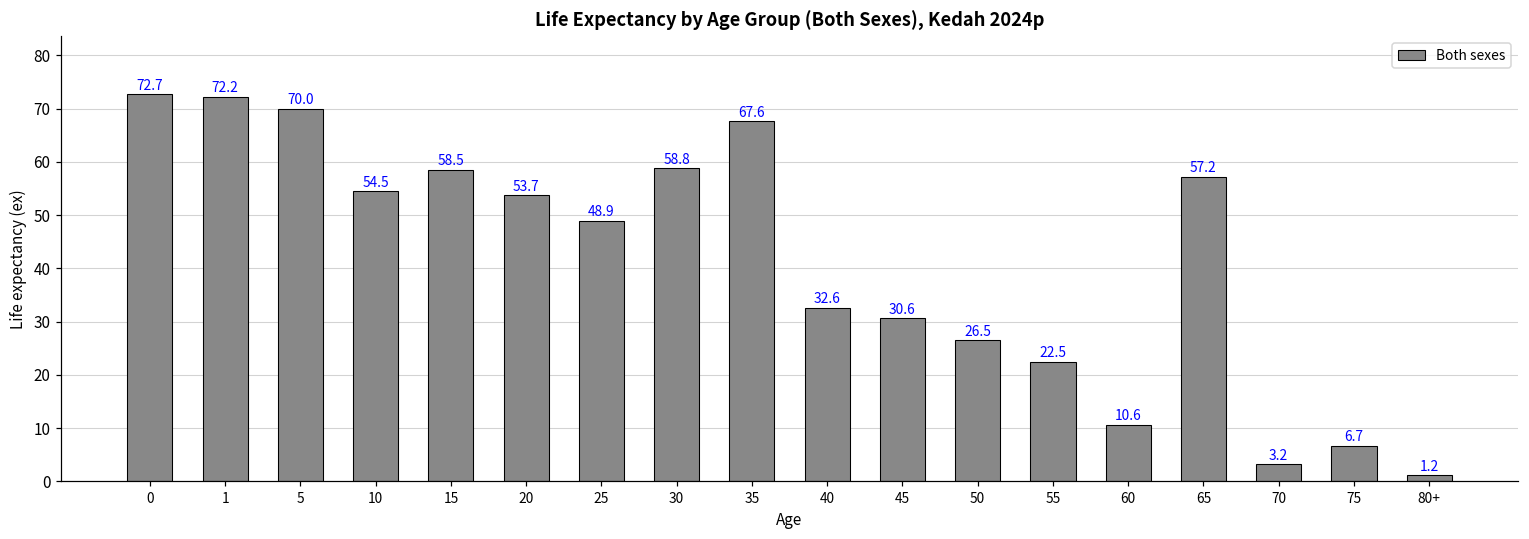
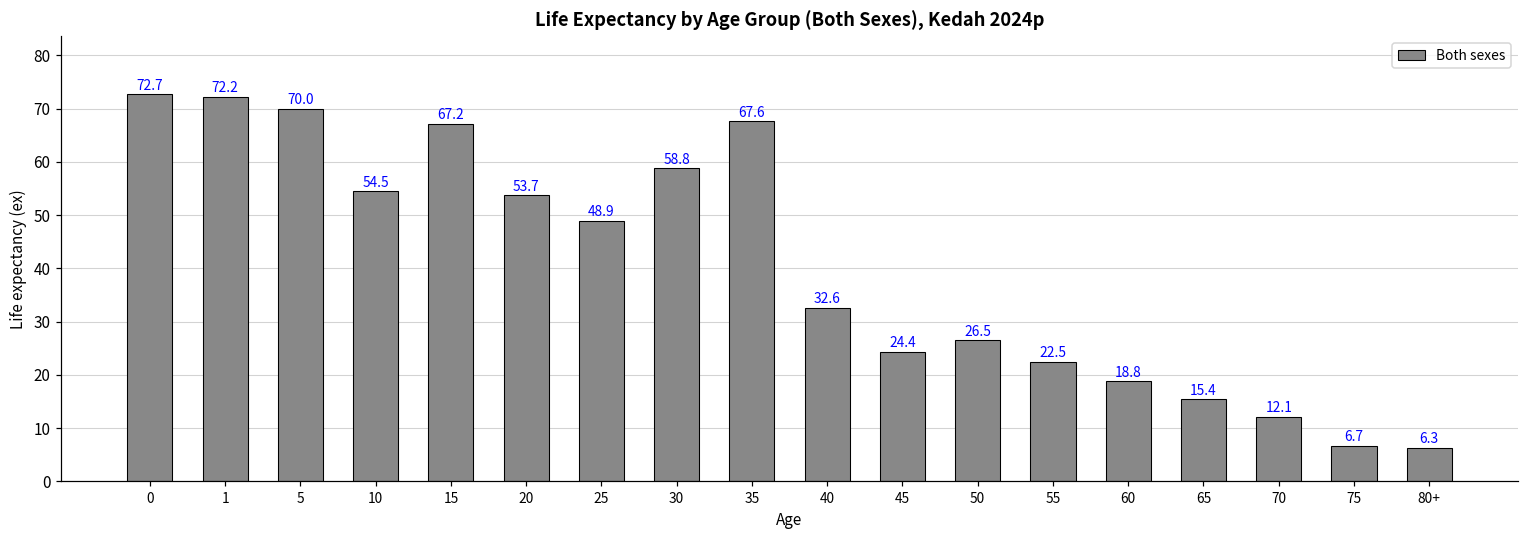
  {
    "0": 72.7,
    "1": 72.2,
    "5": 70.0,
    "10": 54.5,
-   "15": 58.5,
+   "15": 67.2,
    "20": 53.7,
    "25": 48.9,
    "30": 58.8,
    "35": 67.6,
    "40": 32.6,
-   "45": 30.6,
+   "45": 24.4,
    "50": 26.5,
    "55": 22.5,
-   "60": 10.6,
-   "65": 57.2,
-   "70": 3.2,
+   "60": 18.8,
+   "65": 15.4,
+   "70": 12.1,
    "75": 6.7,
-   "80+": 1.2
+   "80+": 6.3
  }
